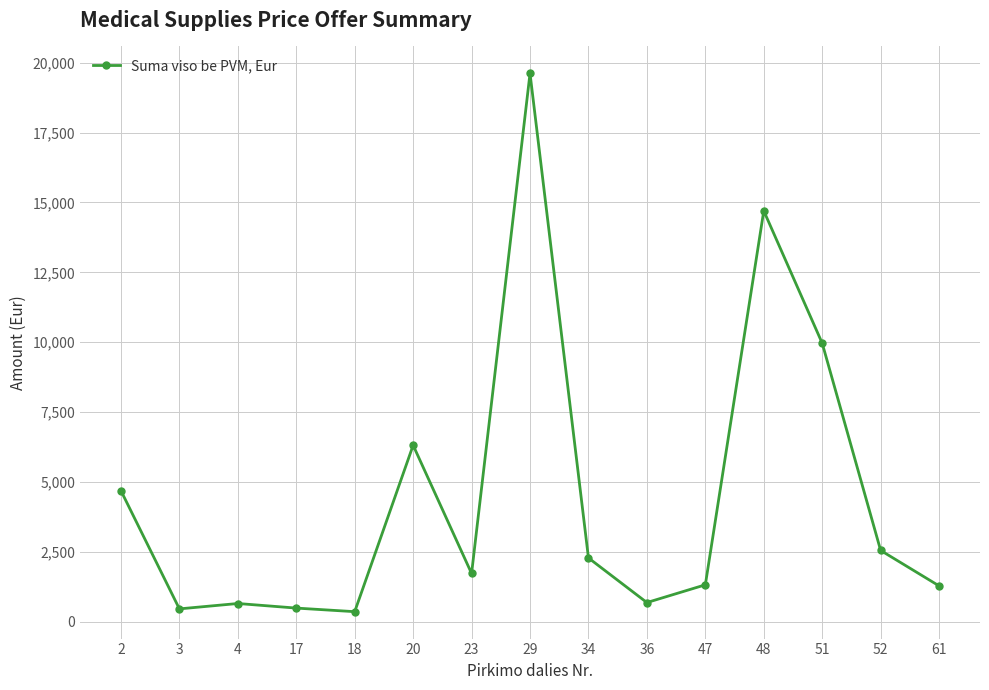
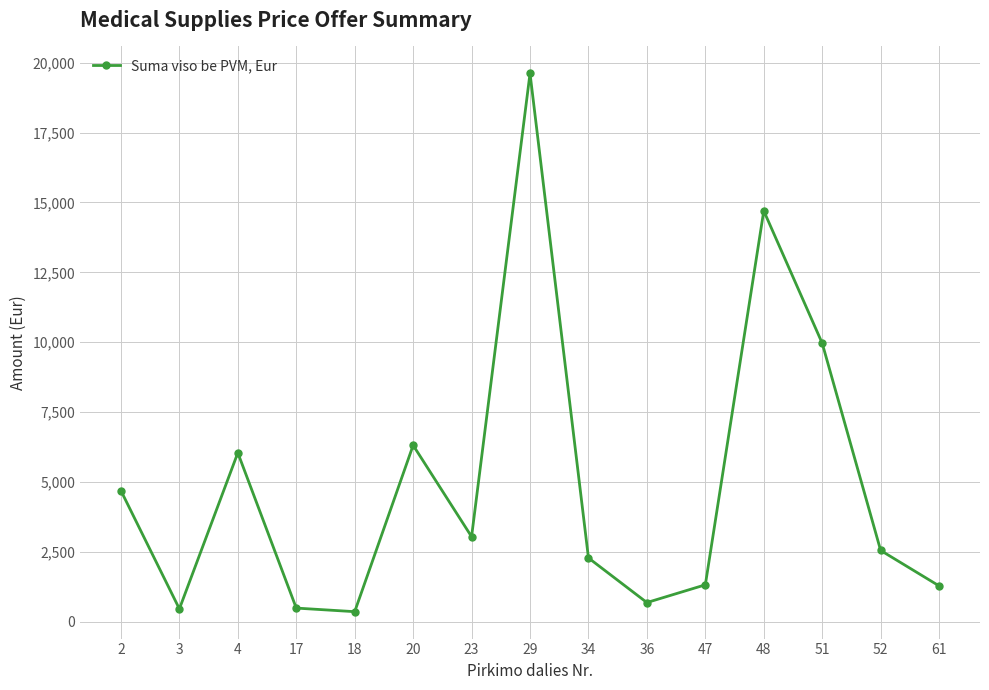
  {
    "2": "4,700",
    "3": "500",
-   "4": "700",
+   "4": "6,000",
    "17": "500",
    "18": "400",
    "20": "6,300",
-   "23": "1,700",
+   "23": "3,000",
    "29": "19,600",
    "34": "2,300",
    "36": "700",
    "47": "1,300",
    "48": "14,700",
    "51": "10,000",
    "52": "2,500",
    "61": "1,300"
  }
